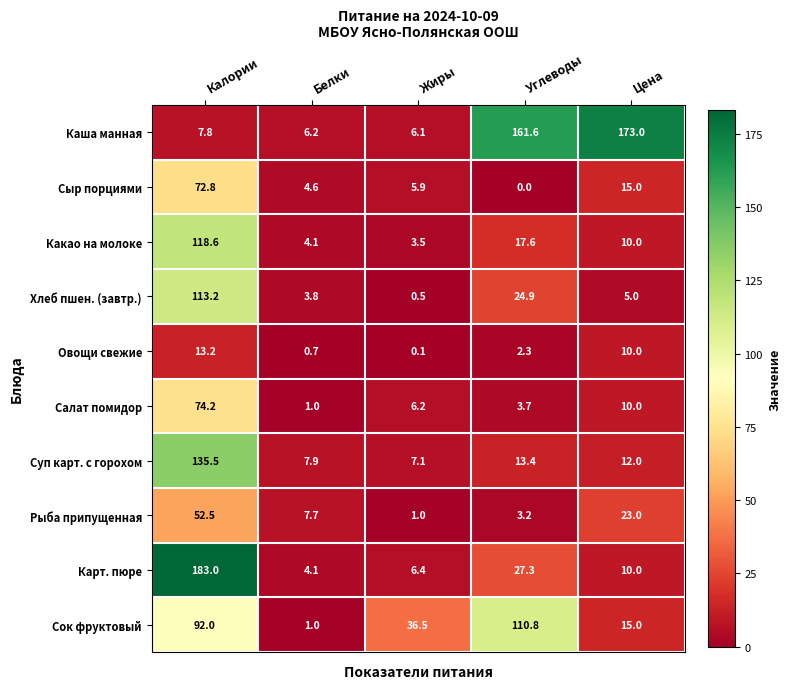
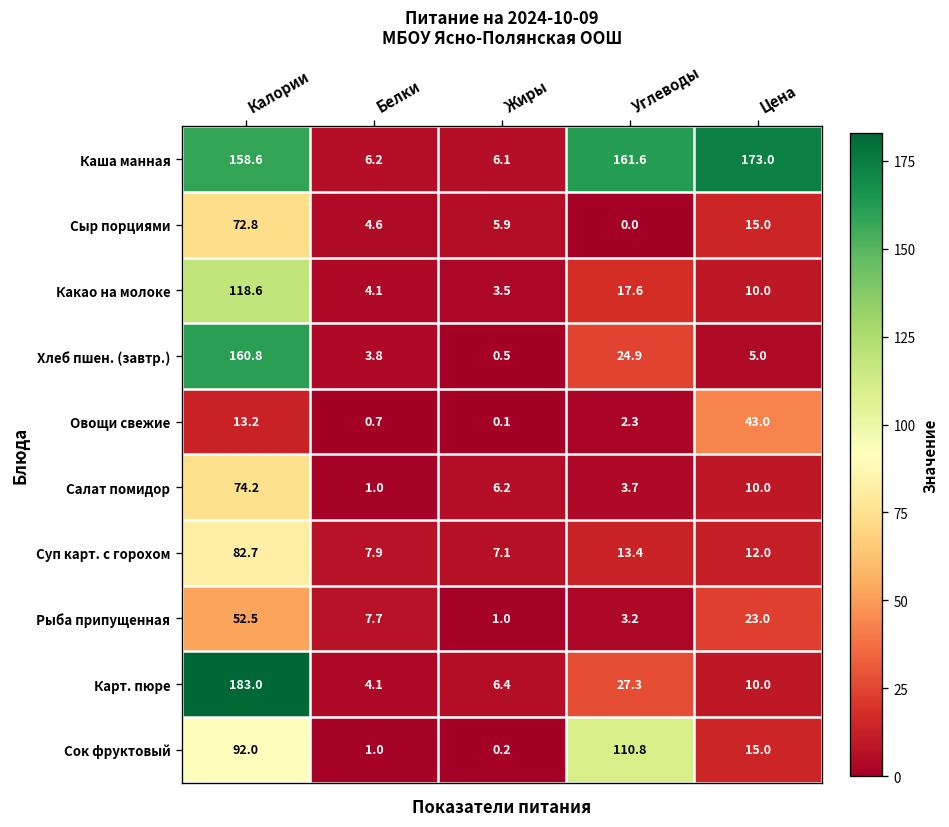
  {
    "Каша манная": {
-     "Калории": 7.8,
+     "Калории": 158.6,
      "Белки": 6.2,
      "Жиры": 6.1,
      "Углеводы": 161.6,
      "Цена": 173.0
    },
    "Сыр порциями": {
      "Калории": 72.8,
      "Белки": 4.6,
      "Жиры": 5.9,
      "Углеводы": 0.0,
      "Цена": 15.0
    },
    "Какао на молоке": {
      "Калории": 118.6,
      "Белки": 4.1,
      "Жиры": 3.5,
      "Углеводы": 17.6,
      "Цена": 10.0
    },
    "Хлеб пшен. (завтр.)": {
-     "Калории": 113.2,
+     "Калории": 160.8,
      "Белки": 3.8,
      "Жиры": 0.5,
      "Углеводы": 24.9,
      "Цена": 5.0
    },
    "Овощи свежие": {
      "Калории": 13.2,
      "Белки": 0.7,
      "Жиры": 0.1,
      "Углеводы": 2.3,
-     "Цена": 10.0
+     "Цена": 43.0
    },
    "Салат помидор": {
      "Калории": 74.2,
      "Белки": 1.0,
      "Жиры": 6.2,
      "Углеводы": 3.7,
      "Цена": 10.0
    },
    "Суп карт. с горохом": {
-     "Калории": 135.5,
+     "Калории": 82.7,
      "Белки": 7.9,
      "Жиры": 7.1,
      "Углеводы": 13.4,
      "Цена": 12.0
    },
    "Рыба припущенная": {
      "Калории": 52.5,
      "Белки": 7.7,
      "Жиры": 1.0,
      "Углеводы": 3.2,
      "Цена": 23.0
    },
    "Карт. пюре": {
      "Калории": 183.0,
      "Белки": 4.1,
      "Жиры": 6.4,
      "Углеводы": 27.3,
      "Цена": 10.0
    },
    "Сок фруктовый": {
      "Калории": 92.0,
      "Белки": 1.0,
-     "Жиры": 36.5,
+     "Жиры": 0.2,
      "Углеводы": 110.8,
      "Цена": 15.0
    }
  }
